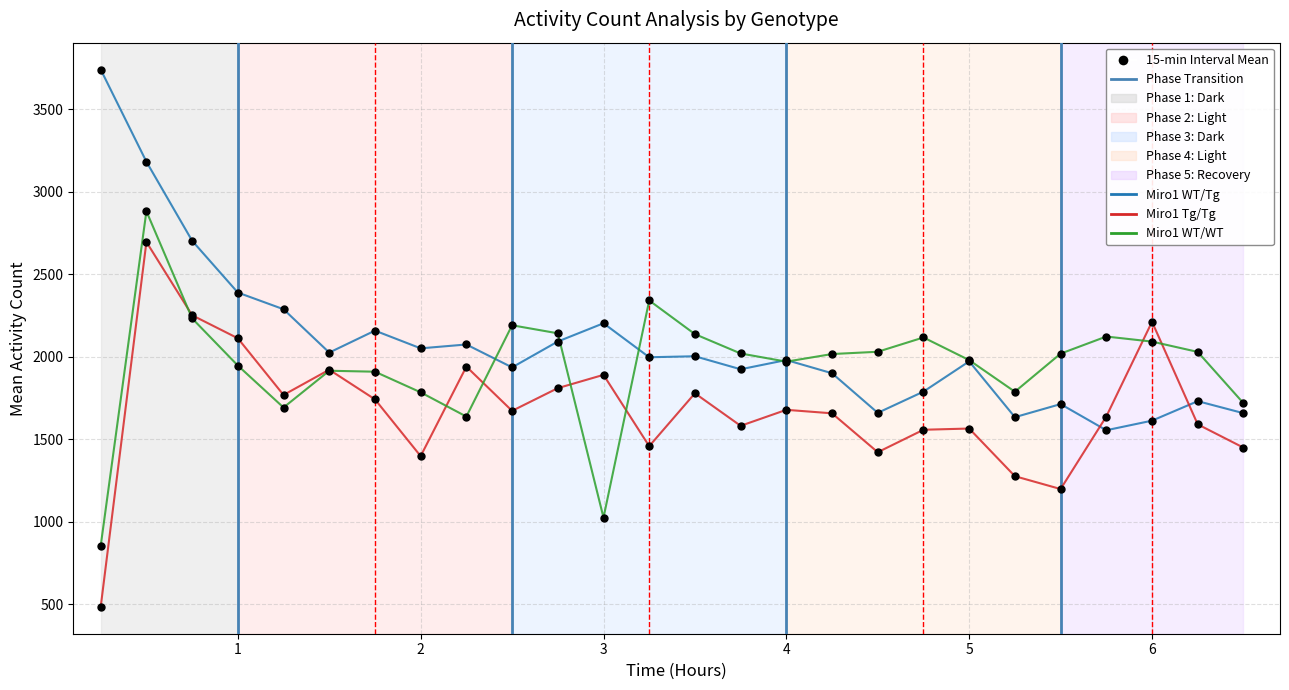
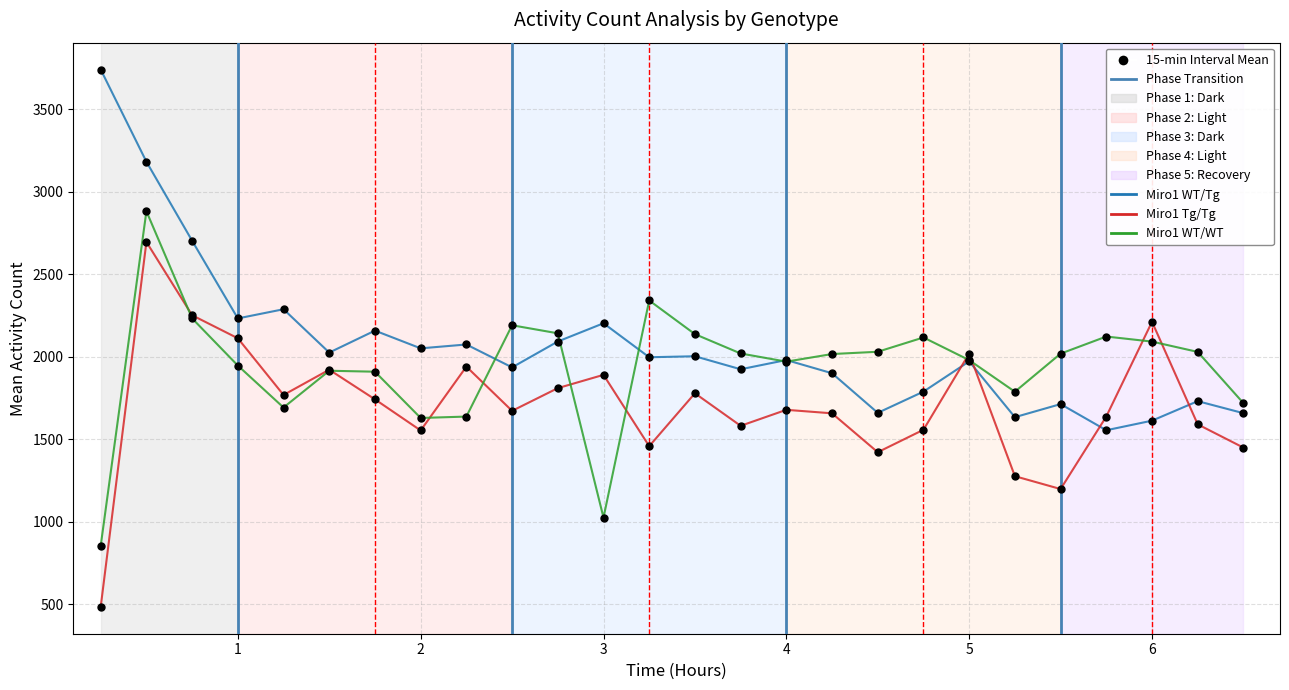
  {
    "Miro1 WT/Tg": {
-     "1": 2390,
+     "1": 2230,
      "2": 2050,
      "3": 2200,
      "6": 1610
    },
    "Miro1 Tg/Tg": {
      "1": 2110,
-     "2": 1400,
+     "2": 1550,
      "3": 1890,
      "4": 1680,
-     "5": 1560,
+     "5": 2020,
      "6": 2210
    },
    "Miro1 WT/WT": {
      "1": 1950,
-     "2": 1780,
+     "2": 1630,
      "3": 1020,
      "6": 2090
    }
  }
